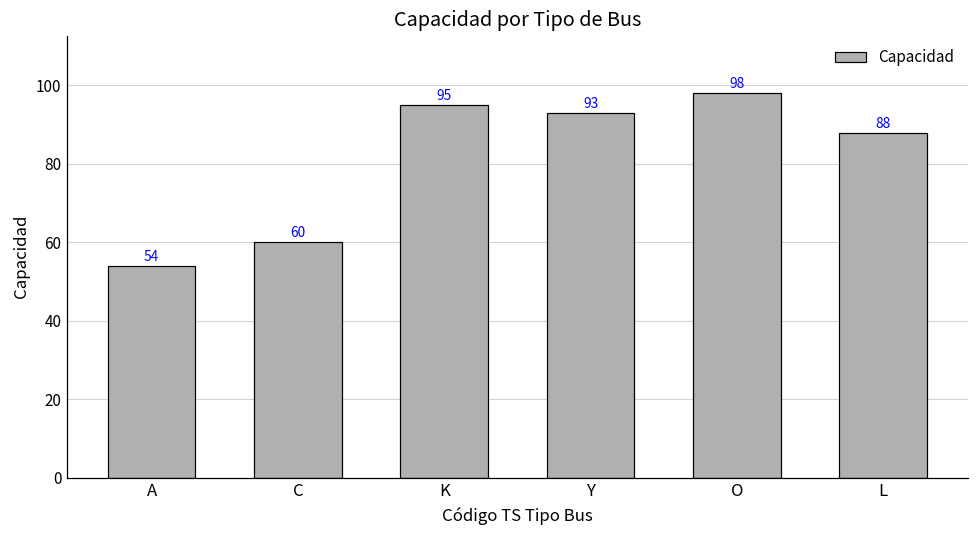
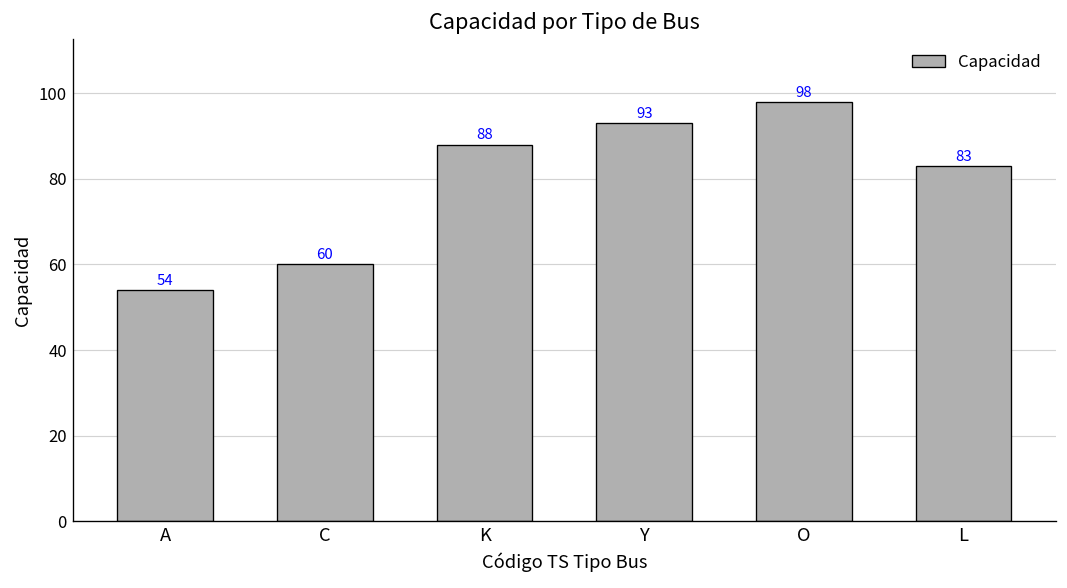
  {
    "A": 54,
    "C": 60,
-   "K": 95,
+   "K": 88,
    "Y": 93,
    "O": 98,
-   "L": 88
+   "L": 83
  }
